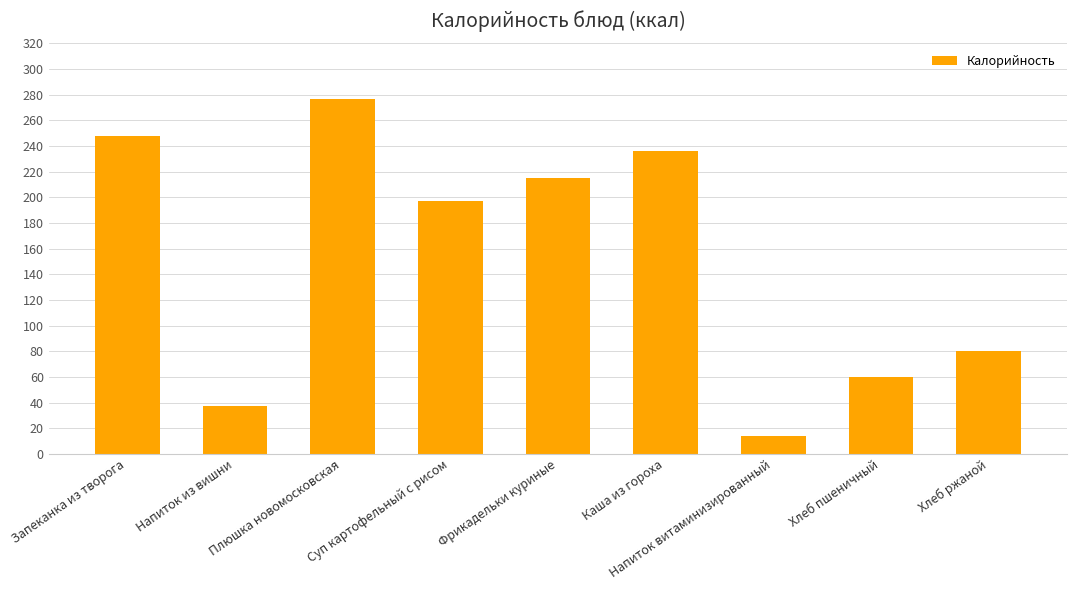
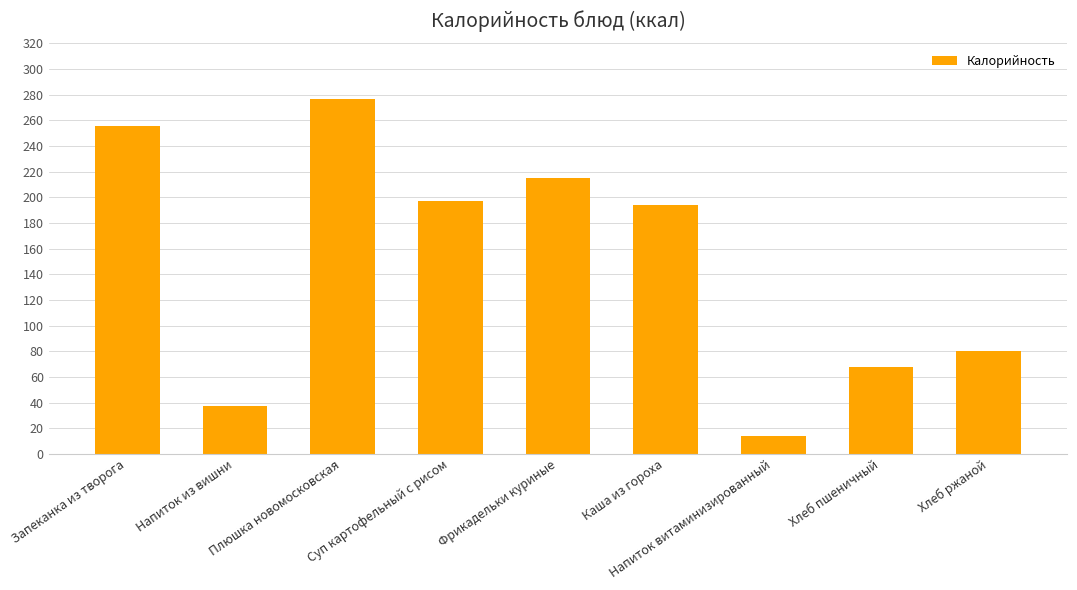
  {
-   "Запеканка из творога": 247,
+   "Запеканка из творога": 255,
    "Напиток из вишни": 37,
    "Плюшка новомосковская": 277,
    "Суп картофельный с рисом": 197,
    "Фрикадельки куриные": 215,
-   "Каша из гороха": 236,
+   "Каша из гороха": 194,
    "Напиток витаминизированный": 14,
-   "Хлеб пшеничный": 60,
+   "Хлеб пшеничный": 68,
    "Хлеб ржаной": 80
  }
